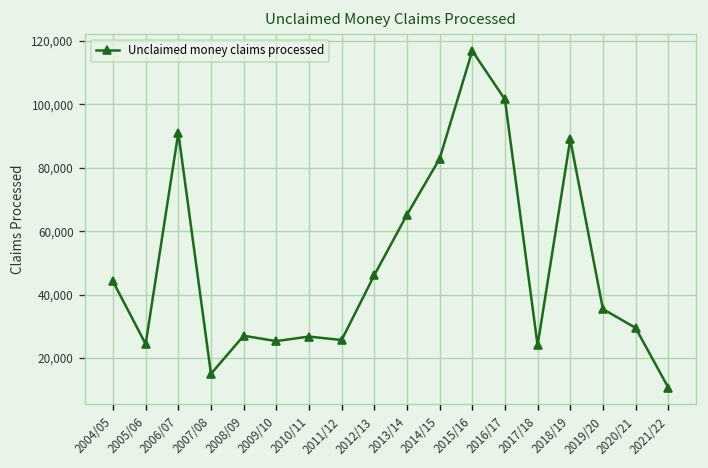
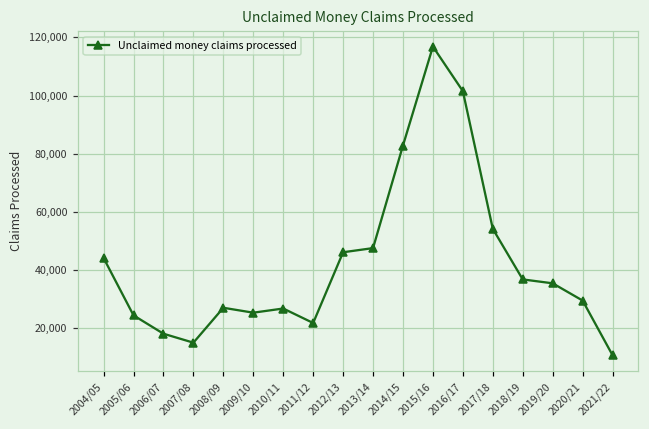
  {
    "2004/05": "44,000",
    "2005/06": "24,000",
-   "2006/07": "91,000",
+   "2006/07": "18,000",
    "2007/08": "15,000",
    "2008/09": "27,000",
    "2009/10": "25,000",
    "2010/11": "27,000",
-   "2011/12": "26,000",
+   "2011/12": "22,000",
    "2012/13": "46,000",
-   "2013/14": "65,000",
+   "2013/14": "48,000",
    "2014/15": "83,000",
    "2015/16": "117,000",
    "2016/17": "102,000",
-   "2017/18": "24,000",
-   "2018/19": "89,000",
+   "2017/18": "54,000",
+   "2018/19": "37,000",
    "2019/20": "35,000",
    "2020/21": "30,000",
    "2021/22": "11,000"
  }
